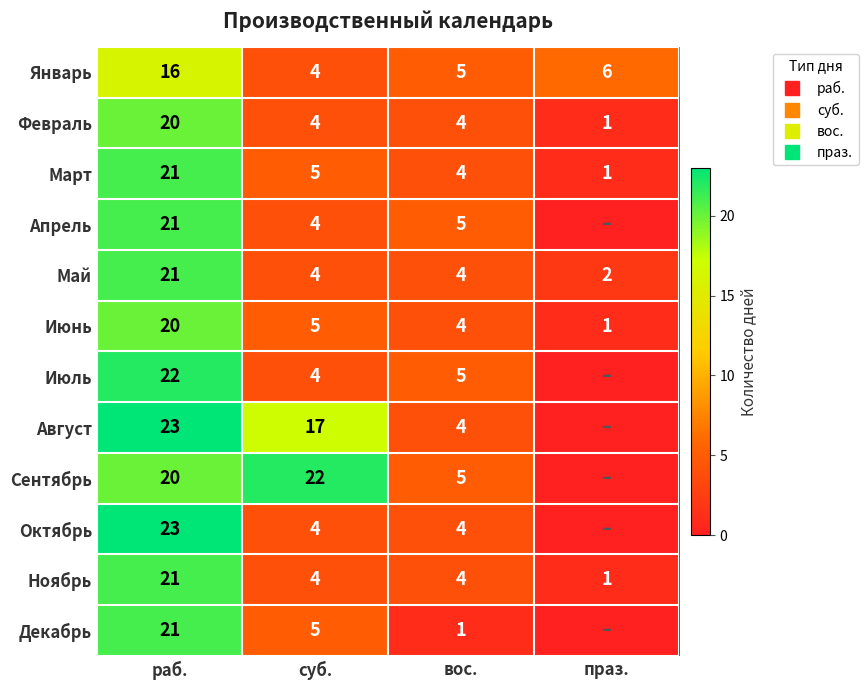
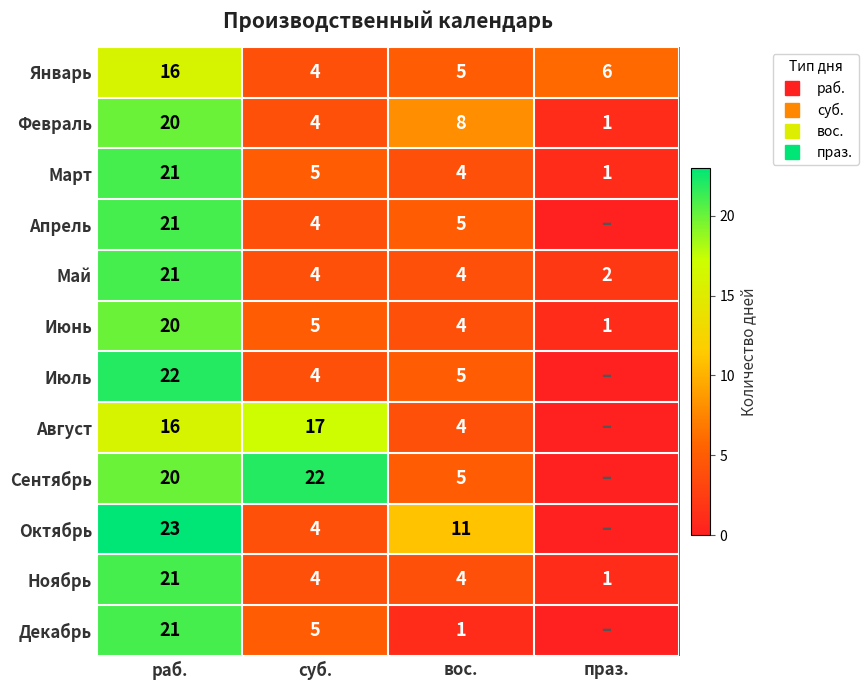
  {
    "Январь": {
      "раб.": 16,
      "суб.": 4,
      "вос.": 5,
      "праз.": 6
    },
    "Февраль": {
      "раб.": 20,
      "суб.": 4,
-     "вос.": 4,
+     "вос.": 8,
      "праз.": 1
    },
    "Март": {
      "раб.": 21,
      "суб.": 5,
      "вос.": 4,
      "праз.": 1
    },
    "Апрель": {
      "раб.": 21,
      "суб.": 4,
      "вос.": 5
    },
    "Май": {
      "раб.": 21,
      "суб.": 4,
      "вос.": 4,
      "праз.": 2
    },
    "Июнь": {
      "раб.": 20,
      "суб.": 5,
      "вос.": 4,
      "праз.": 1
    },
    "Июль": {
      "раб.": 22,
      "суб.": 4,
      "вос.": 5
    },
    "Август": {
-     "раб.": 23,
+     "раб.": 16,
      "суб.": 17,
      "вос.": 4
    },
    "Сентябрь": {
      "раб.": 20,
      "суб.": 22,
      "вос.": 5
    },
    "Октябрь": {
      "раб.": 23,
      "суб.": 4,
-     "вос.": 4
+     "вос.": 11
    },
    "Ноябрь": {
      "раб.": 21,
      "суб.": 4,
      "вос.": 4,
      "праз.": 1
    },
    "Декабрь": {
      "раб.": 21,
      "суб.": 5,
      "вос.": 1
    }
  }
